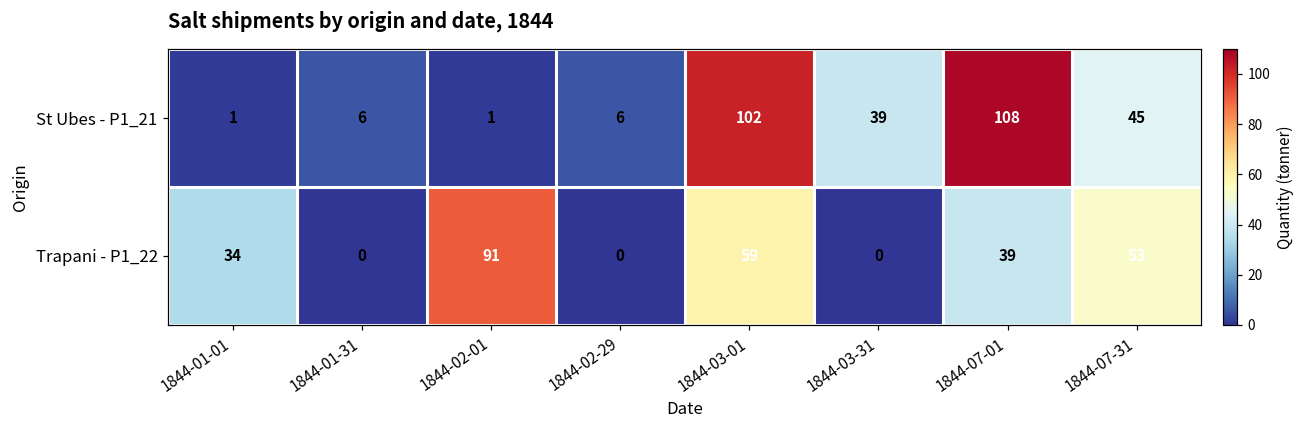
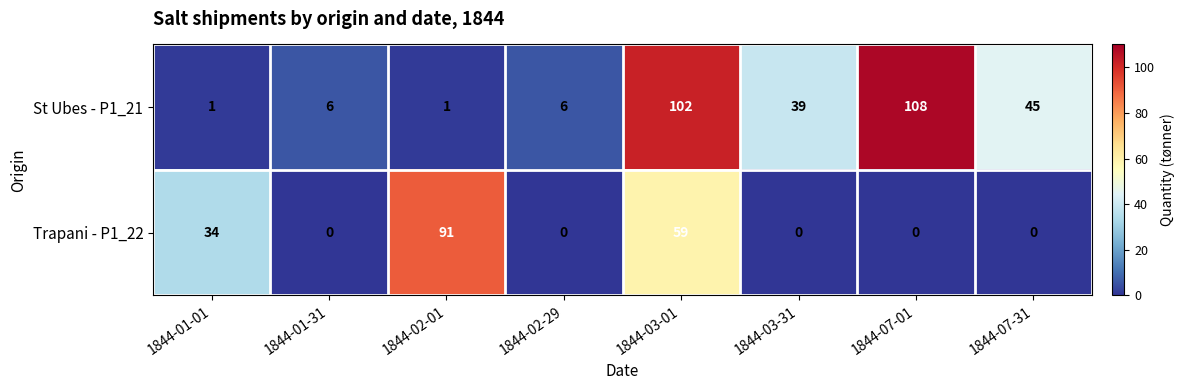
  {
    "St Ubes - P1_21": {
      "1844-01-01": 1,
      "1844-01-31": 6,
      "1844-02-01": 1,
      "1844-02-29": 6,
      "1844-03-01": 102,
      "1844-03-31": 39,
      "1844-07-01": 108,
      "1844-07-31": 45
    },
    "Trapani - P1_22": {
      "1844-01-01": 34,
      "1844-01-31": 0,
      "1844-02-01": 91,
      "1844-02-29": 0,
      "1844-03-01": 59,
      "1844-03-31": 0,
-     "1844-07-01": 39,
-     "1844-07-31": 53
+     "1844-07-01": 0,
+     "1844-07-31": 0
    }
  }
